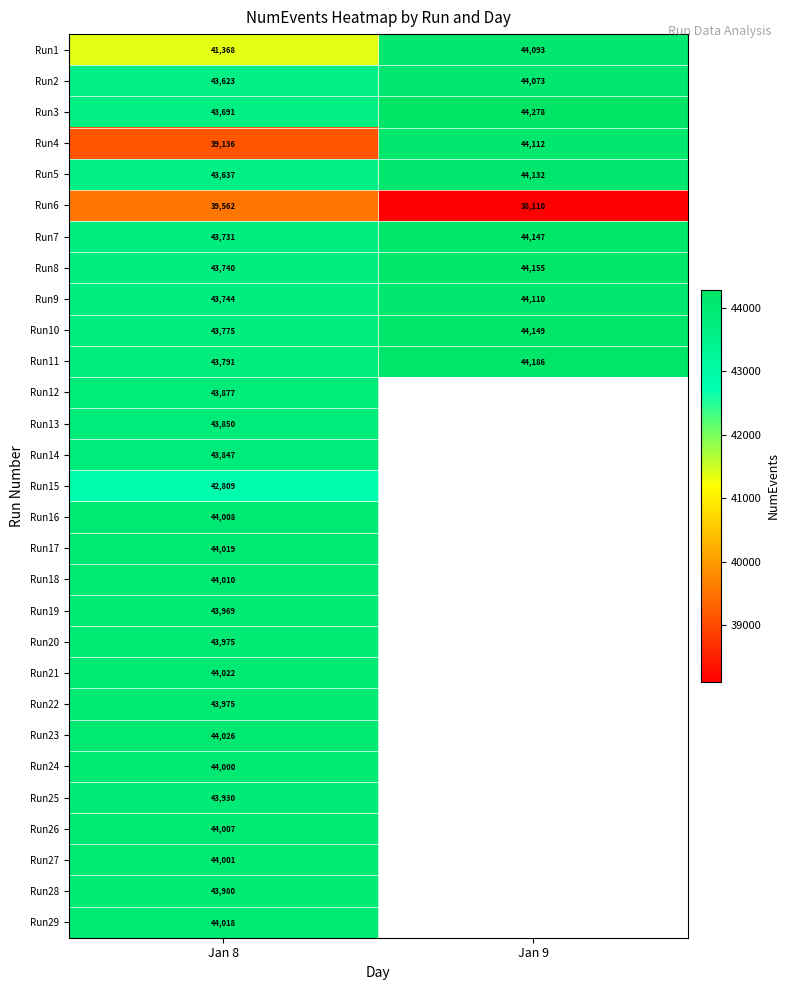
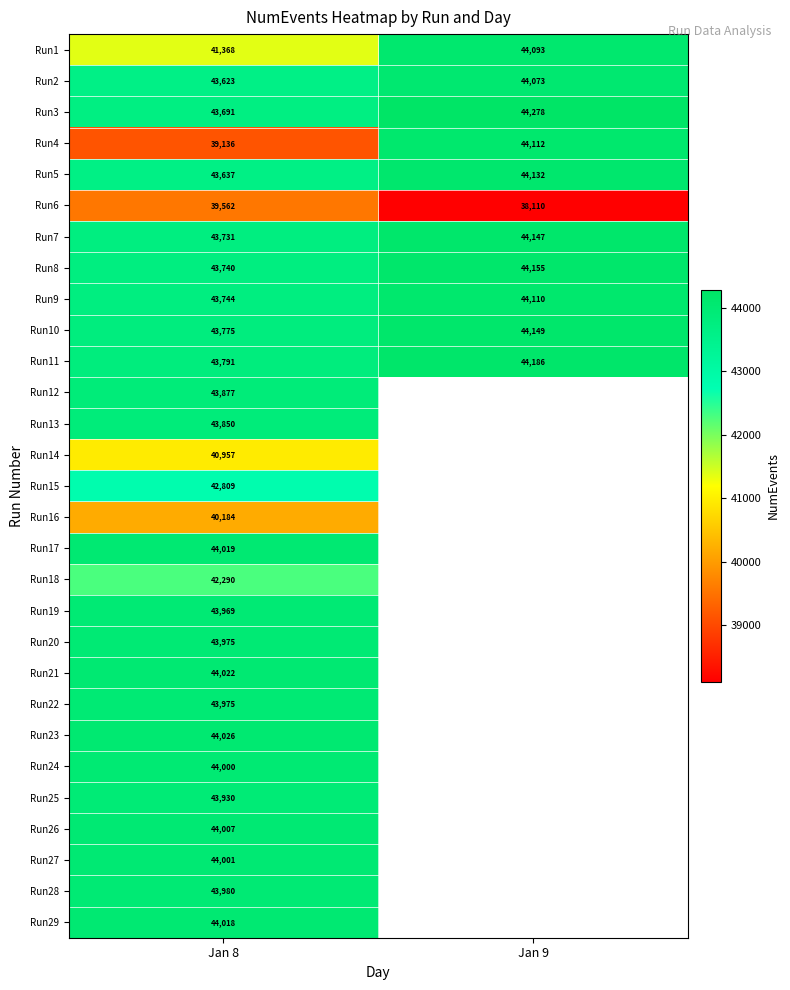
  {
    "Run1": {
      "Jan 8": "41,368",
      "Jan 9": "44,093"
    },
    "Run2": {
      "Jan 8": "43,623",
      "Jan 9": "44,073"
    },
    "Run3": {
      "Jan 8": "43,691",
      "Jan 9": "44,278"
    },
    "Run4": {
      "Jan 8": "39,136",
      "Jan 9": "44,112"
    },
    "Run5": {
      "Jan 8": "43,637",
      "Jan 9": "44,132"
    },
    "Run6": {
      "Jan 8": "39,562",
      "Jan 9": "38,110"
    },
    "Run7": {
      "Jan 8": "43,731",
      "Jan 9": "44,147"
    },
    "Run8": {
      "Jan 8": "43,740",
      "Jan 9": "44,155"
    },
    "Run9": {
      "Jan 8": "43,744",
      "Jan 9": "44,110"
    },
    "Run10": {
      "Jan 8": "43,775",
      "Jan 9": "44,149"
    },
    "Run11": {
      "Jan 8": "43,791",
      "Jan 9": "44,186"
    },
    "Run12": {
      "Jan 8": "43,877"
    },
    "Run13": {
      "Jan 8": "43,850"
    },
    "Run14": {
-     "Jan 8": "43,847"
+     "Jan 8": "40,957"
    },
    "Run15": {
      "Jan 8": "42,809"
    },
    "Run16": {
-     "Jan 8": "44,008"
+     "Jan 8": "40,184"
    },
    "Run17": {
      "Jan 8": "44,019"
    },
    "Run18": {
-     "Jan 8": "44,010"
+     "Jan 8": "42,290"
    },
    "Run19": {
      "Jan 8": "43,969"
    },
    "Run20": {
      "Jan 8": "43,975"
    },
    "Run21": {
      "Jan 8": "44,022"
    },
    "Run22": {
      "Jan 8": "43,975"
    },
    "Run23": {
      "Jan 8": "44,026"
    },
    "Run24": {
      "Jan 8": "44,000"
    },
    "Run25": {
      "Jan 8": "43,930"
    },
    "Run26": {
      "Jan 8": "44,007"
    },
    "Run27": {
      "Jan 8": "44,001"
    },
    "Run28": {
      "Jan 8": "43,980"
    },
    "Run29": {
      "Jan 8": "44,018"
    }
  }
